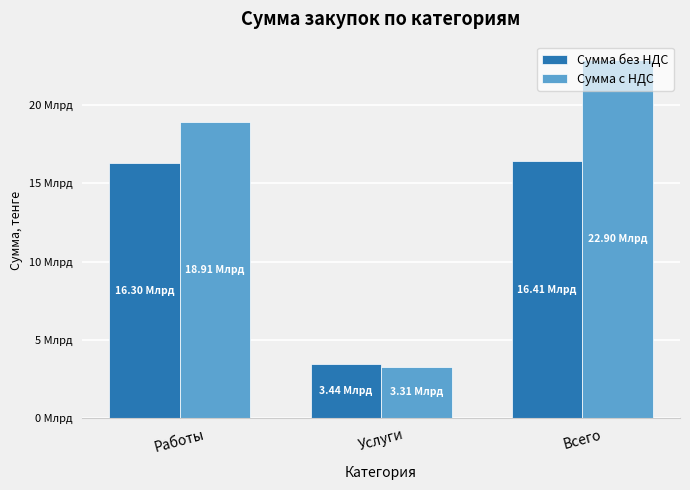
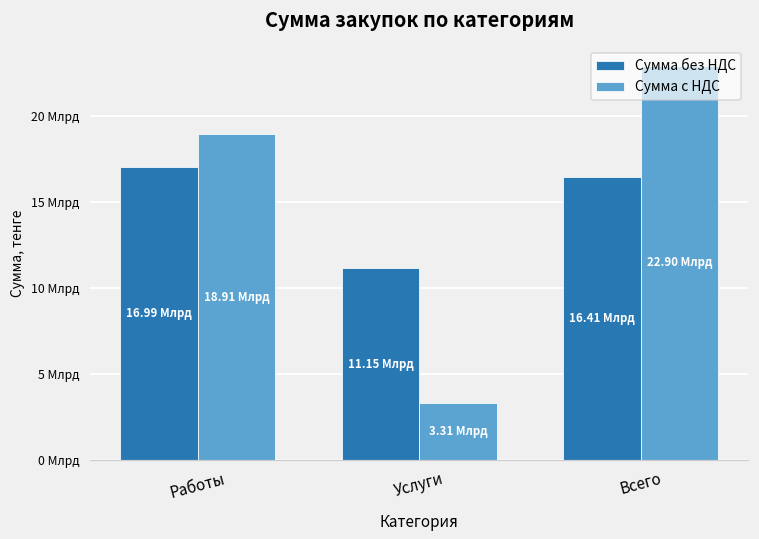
  {
    "Сумма без НДС": {
-     "Работы": 16.30,
-     "Услуги": 3.44
+     "Работы": 16.99,
+     "Услуги": 11.15
    }
  }
